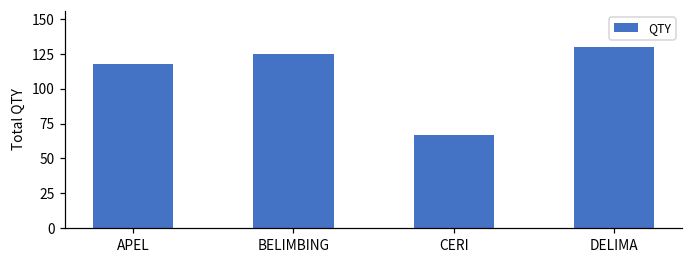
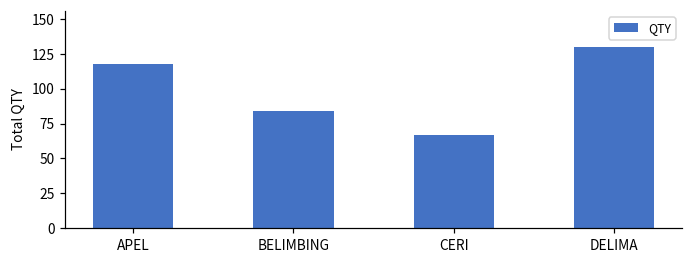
  {
    "APEL": 118,
-   "BELIMBING": 125,
+   "BELIMBING": 84,
    "CERI": 67,
    "DELIMA": 130
  }
